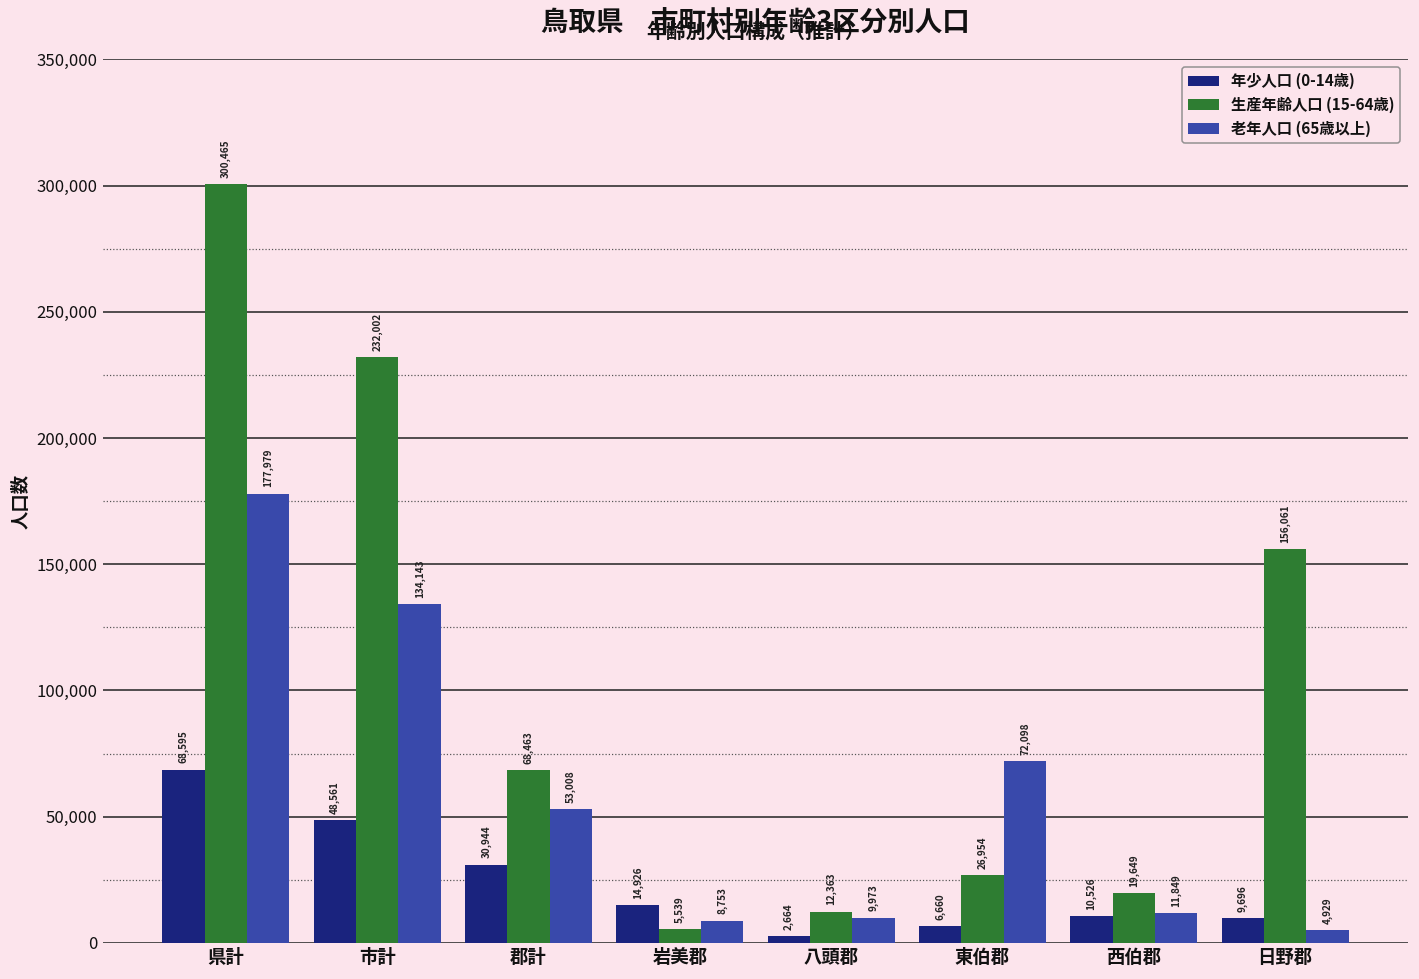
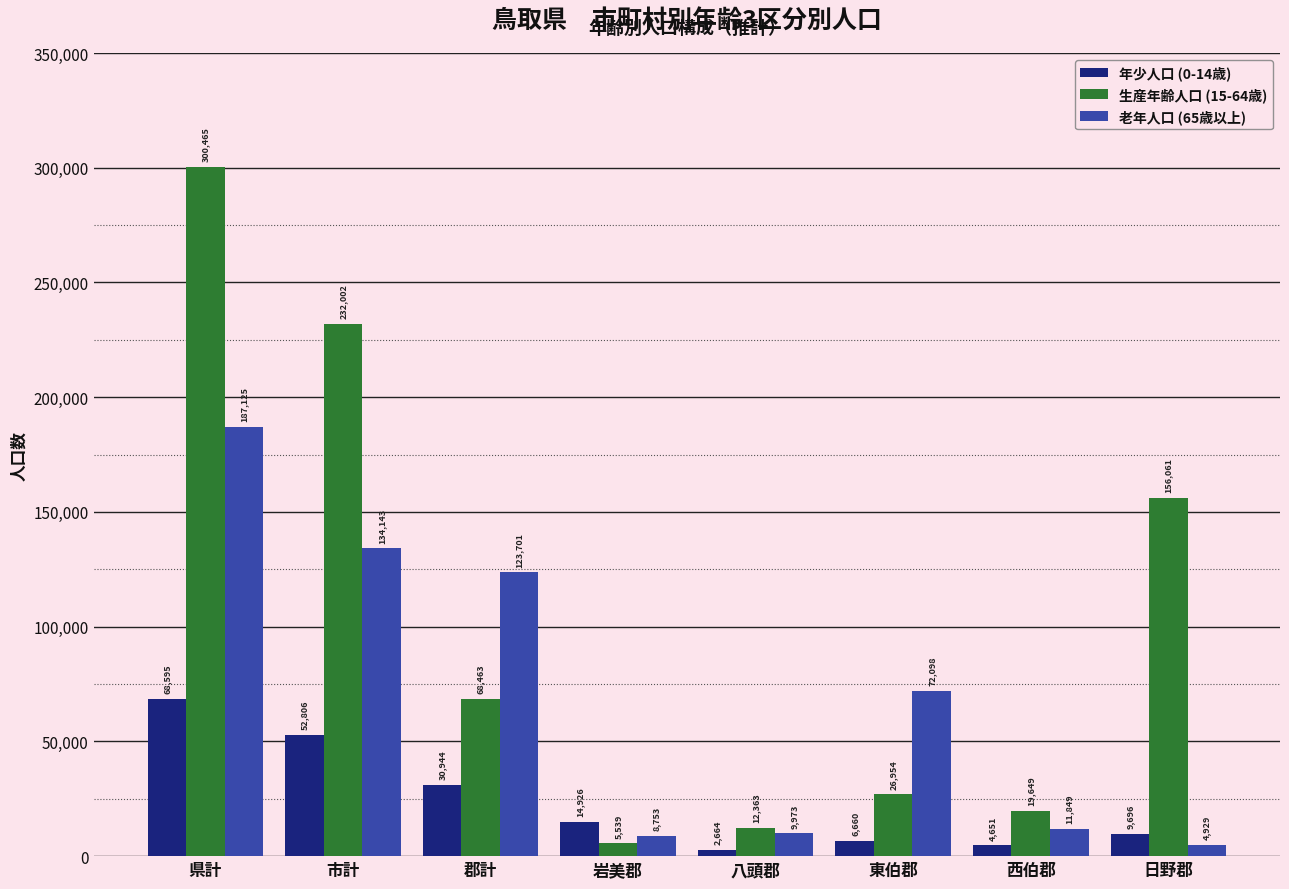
  {
    "年少人口 (0-14歳)": {
      "県計": "68,595",
-     "市計": "48,561",
+     "市計": "52,806",
      "郡計": "30,944",
      "岩美郡": "14,926",
      "八頭郡": "2,664",
      "東伯郡": "6,660",
-     "西伯郡": "10,526",
+     "西伯郡": "4,651",
      "日野郡": "9,696"
    },
    "生産年齢人口 (15-64歳)": {
      "県計": "300,465",
      "市計": "232,002",
      "郡計": "68,463",
      "岩美郡": "5,539",
      "八頭郡": "12,363",
      "東伯郡": "26,954",
      "西伯郡": "19,649",
      "日野郡": "156,061"
    },
    "老年人口 (65歳以上)": {
-     "県計": "177,979",
+     "県計": "187,125",
      "市計": "134,143",
-     "郡計": "53,008",
+     "郡計": "123,701",
      "岩美郡": "8,753",
      "八頭郡": "9,973",
      "東伯郡": "72,098",
      "西伯郡": "11,849",
      "日野郡": "4,929"
    }
  }
